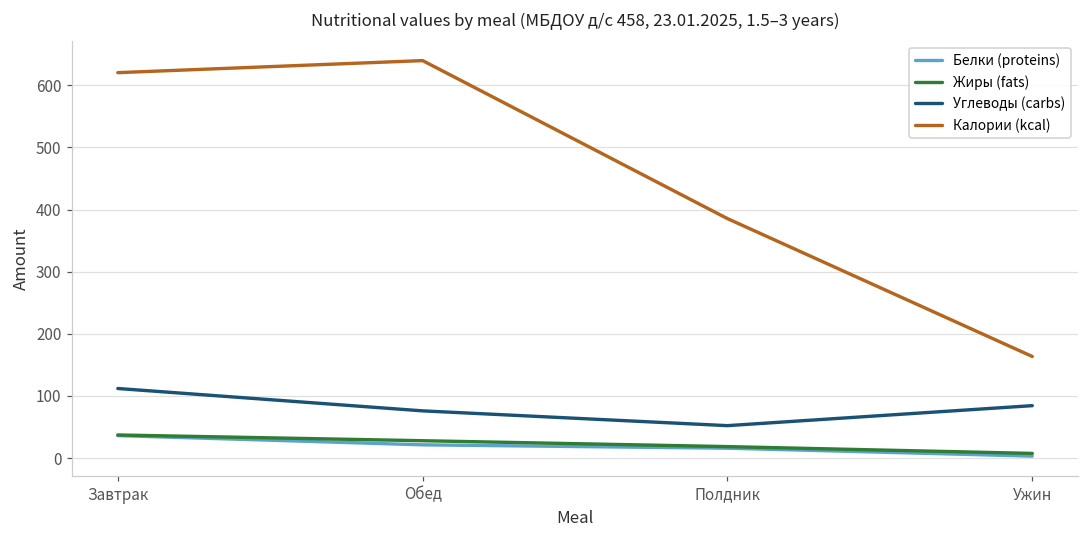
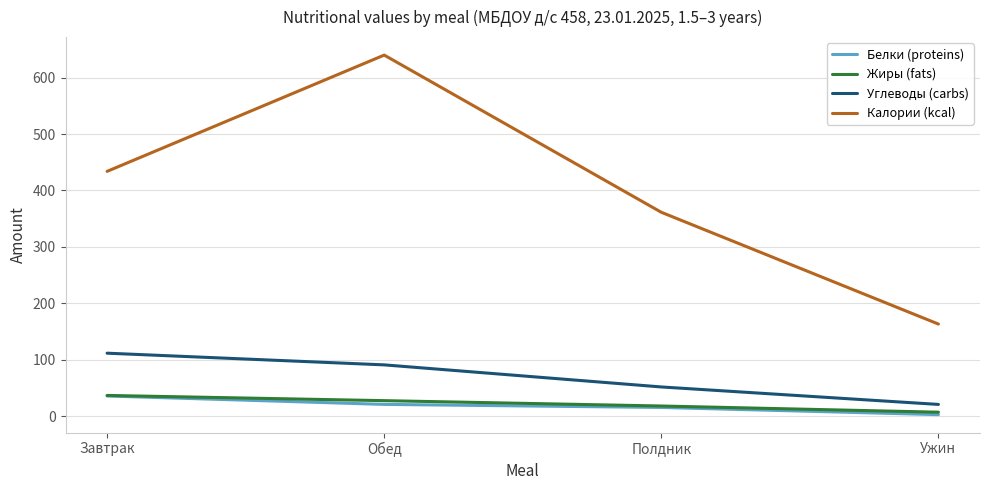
  {
    "Белки (proteins)": {
      "Обед": 20
    },
    "Жиры (fats)": {
      "Обед": 30
    },
    "Углеводы (carbs)": {
      "Завтрак": 110,
-     "Обед": 80,
+     "Обед": 90,
      "Полдник": 50,
-     "Ужин": 80
+     "Ужин": 20
    },
    "Калории (kcal)": {
-     "Завтрак": 620,
+     "Завтрак": 430,
      "Обед": 640,
-     "Полдник": 390,
+     "Полдник": 360,
      "Ужин": 160
    }
  }
